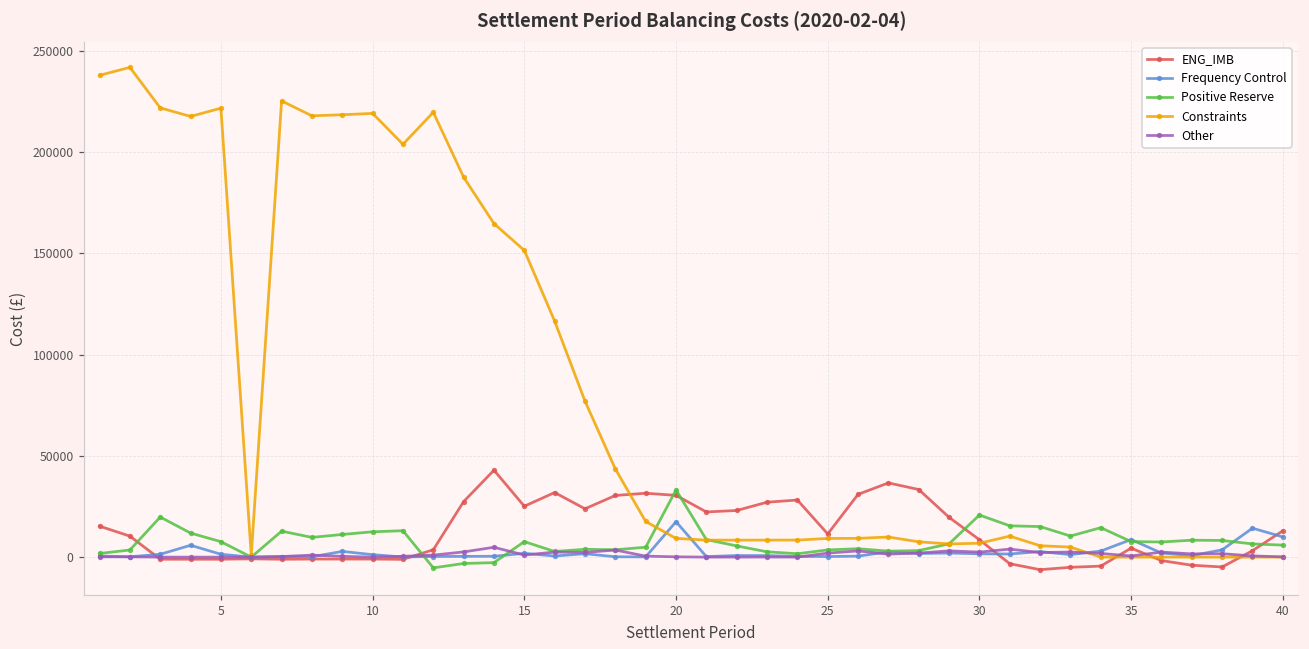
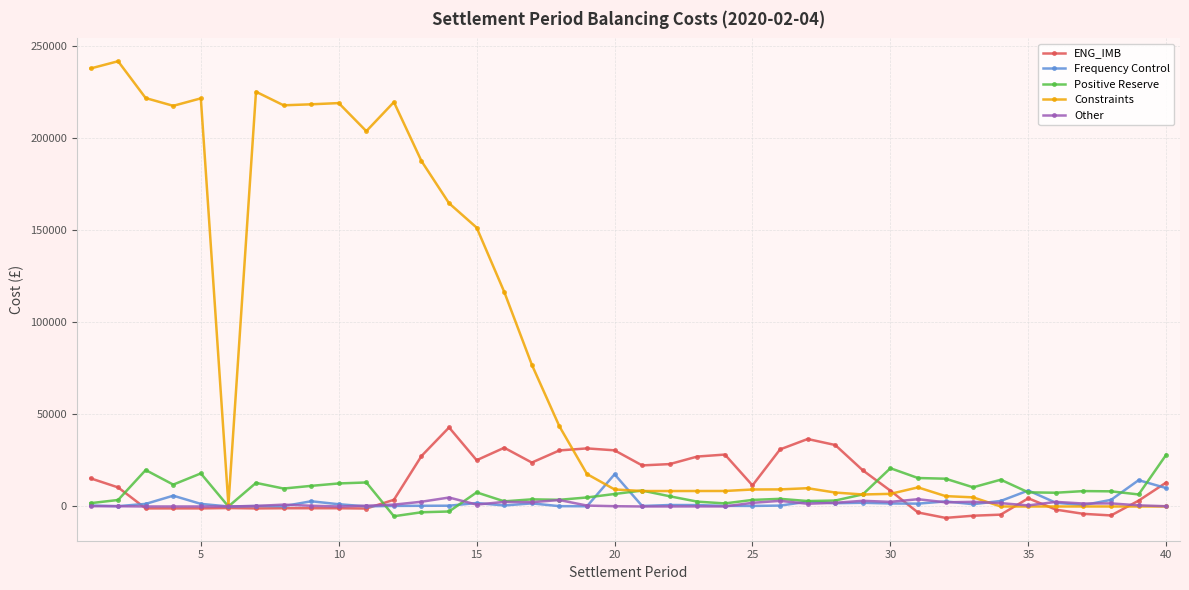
  {
    "ENG_IMB": {
      "15": 25000,
      "20": 31000,
      "25": 11000,
      "30": 9000,
      "35": 4000,
      "40": 13000
    },
    "Frequency Control": {
      "5": 1000,
      "20": 17000,
      "25": 0,
      "40": 10000
    },
    "Positive Reserve": {
-     "5": 8000,
+     "5": 18000,
      "10": 13000,
      "15": 8000,
-     "20": 33000,
+     "20": 7000,
      "25": 4000,
      "30": 21000,
-     "40": 6000
+     "40": 28000
    },
    "Constraints": {
      "5": 222000,
      "10": 219000,
      "15": 152000,
      "20": 9000,
      "25": 9000,
      "30": 7000
    },
    "Other": {
      "20": 0,
      "25": 2000
    }
  }
